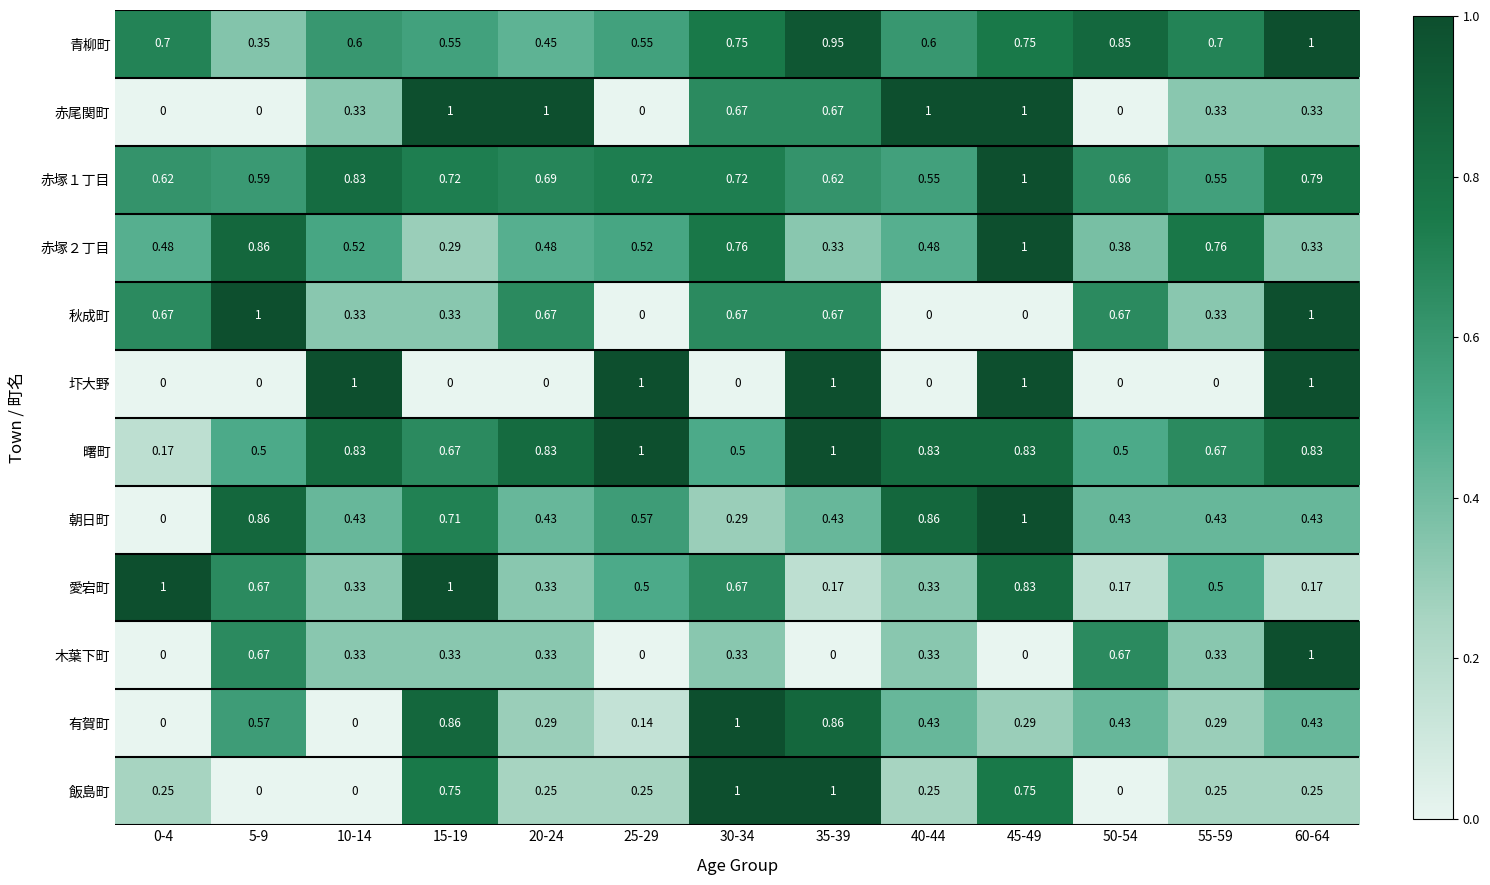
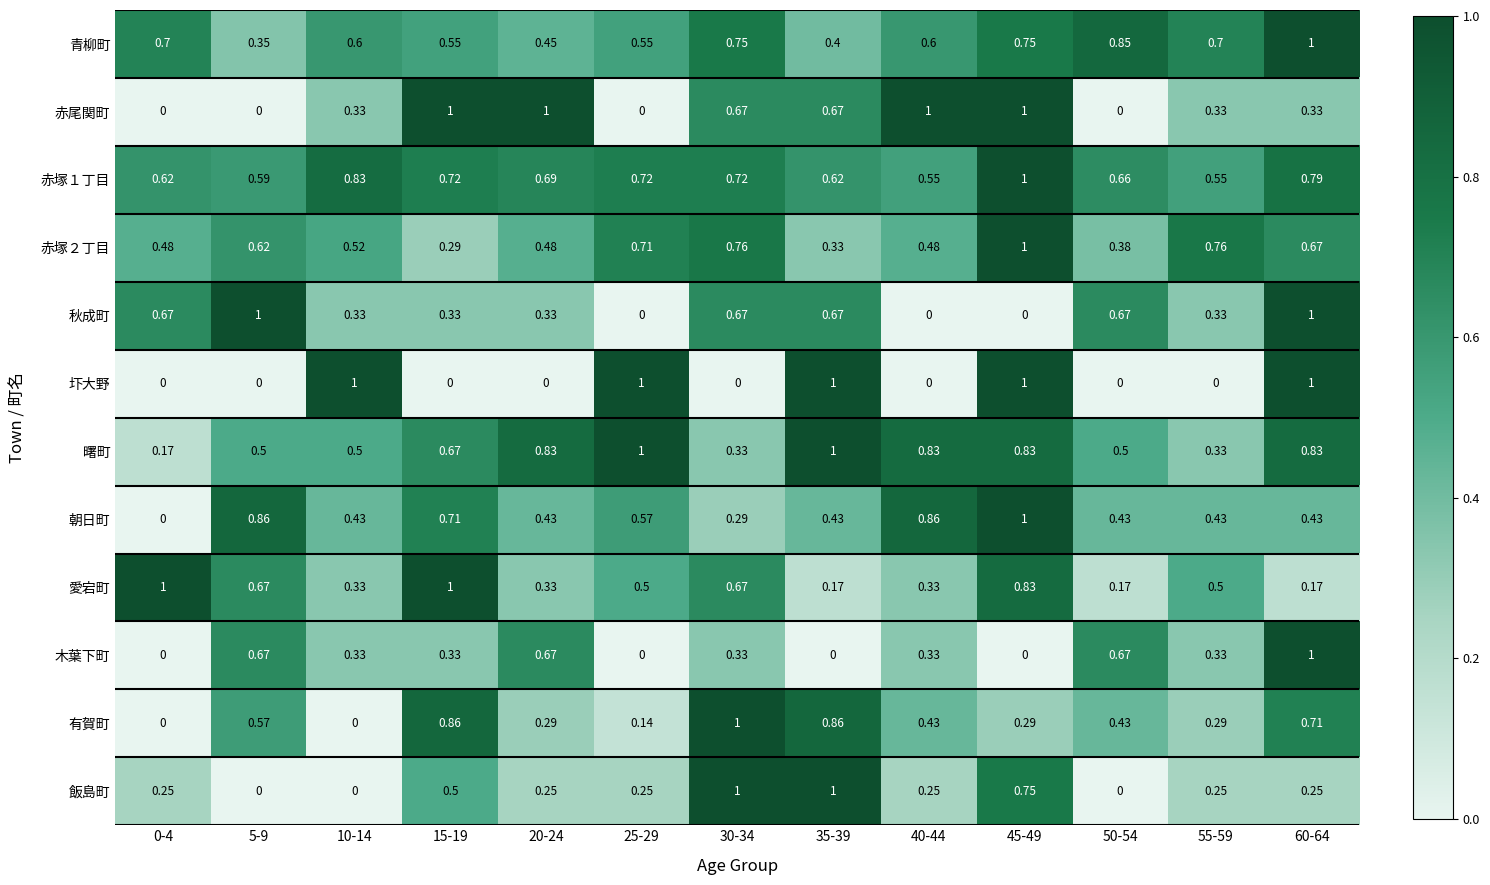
  {
    "青柳町": {
      "0-4": 0.7,
      "5-9": 0.35,
      "10-14": 0.6,
      "15-19": 0.55,
      "20-24": 0.45,
      "25-29": 0.55,
      "30-34": 0.75,
-     "35-39": 0.95,
+     "35-39": 0.4,
      "40-44": 0.6,
      "45-49": 0.75,
      "50-54": 0.85,
      "55-59": 0.7,
      "60-64": 1
    },
    "赤尾関町": {
      "0-4": 0,
      "5-9": 0,
      "10-14": 0.33,
      "15-19": 1,
      "20-24": 1,
      "25-29": 0,
      "30-34": 0.67,
      "35-39": 0.67,
      "40-44": 1,
      "45-49": 1,
      "50-54": 0,
      "55-59": 0.33,
      "60-64": 0.33
    },
    "赤塚１丁目": {
      "0-4": 0.62,
      "5-9": 0.59,
      "10-14": 0.83,
      "15-19": 0.72,
      "20-24": 0.69,
      "25-29": 0.72,
      "30-34": 0.72,
      "35-39": 0.62,
      "40-44": 0.55,
      "45-49": 1,
      "50-54": 0.66,
      "55-59": 0.55,
      "60-64": 0.79
    },
    "赤塚２丁目": {
      "0-4": 0.48,
-     "5-9": 0.86,
+     "5-9": 0.62,
      "10-14": 0.52,
      "15-19": 0.29,
      "20-24": 0.48,
-     "25-29": 0.52,
+     "25-29": 0.71,
      "30-34": 0.76,
      "35-39": 0.33,
      "40-44": 0.48,
      "45-49": 1,
      "50-54": 0.38,
      "55-59": 0.76,
-     "60-64": 0.33
+     "60-64": 0.67
    },
    "秋成町": {
      "0-4": 0.67,
      "5-9": 1,
      "10-14": 0.33,
      "15-19": 0.33,
-     "20-24": 0.67,
+     "20-24": 0.33,
      "25-29": 0,
      "30-34": 0.67,
      "35-39": 0.67,
      "40-44": 0,
      "45-49": 0,
      "50-54": 0.67,
      "55-59": 0.33,
      "60-64": 1
    },
    "圷大野": {
      "0-4": 0,
      "5-9": 0,
      "10-14": 1,
      "15-19": 0,
      "20-24": 0,
      "25-29": 1,
      "30-34": 0,
      "35-39": 1,
      "40-44": 0,
      "45-49": 1,
      "50-54": 0,
      "55-59": 0,
      "60-64": 1
    },
    "曙町": {
      "0-4": 0.17,
      "5-9": 0.5,
-     "10-14": 0.83,
+     "10-14": 0.5,
      "15-19": 0.67,
      "20-24": 0.83,
      "25-29": 1,
-     "30-34": 0.5,
+     "30-34": 0.33,
      "35-39": 1,
      "40-44": 0.83,
      "45-49": 0.83,
      "50-54": 0.5,
-     "55-59": 0.67,
+     "55-59": 0.33,
      "60-64": 0.83
    },
    "朝日町": {
      "0-4": 0,
      "5-9": 0.86,
      "10-14": 0.43,
      "15-19": 0.71,
      "20-24": 0.43,
      "25-29": 0.57,
      "30-34": 0.29,
      "35-39": 0.43,
      "40-44": 0.86,
      "45-49": 1,
      "50-54": 0.43,
      "55-59": 0.43,
      "60-64": 0.43
    },
    "愛宕町": {
      "0-4": 1,
      "5-9": 0.67,
      "10-14": 0.33,
      "15-19": 1,
      "20-24": 0.33,
      "25-29": 0.5,
      "30-34": 0.67,
      "35-39": 0.17,
      "40-44": 0.33,
      "45-49": 0.83,
      "50-54": 0.17,
      "55-59": 0.5,
      "60-64": 0.17
    },
    "木葉下町": {
      "0-4": 0,
      "5-9": 0.67,
      "10-14": 0.33,
      "15-19": 0.33,
-     "20-24": 0.33,
+     "20-24": 0.67,
      "25-29": 0,
      "30-34": 0.33,
      "35-39": 0,
      "40-44": 0.33,
      "45-49": 0,
      "50-54": 0.67,
      "55-59": 0.33,
      "60-64": 1
    },
    "有賀町": {
      "0-4": 0,
      "5-9": 0.57,
      "10-14": 0,
      "15-19": 0.86,
      "20-24": 0.29,
      "25-29": 0.14,
      "30-34": 1,
      "35-39": 0.86,
      "40-44": 0.43,
      "45-49": 0.29,
      "50-54": 0.43,
      "55-59": 0.29,
-     "60-64": 0.43
+     "60-64": 0.71
    },
    "飯島町": {
      "0-4": 0.25,
      "5-9": 0,
      "10-14": 0,
-     "15-19": 0.75,
+     "15-19": 0.5,
      "20-24": 0.25,
      "25-29": 0.25,
      "30-34": 1,
      "35-39": 1,
      "40-44": 0.25,
      "45-49": 0.75,
      "50-54": 0,
      "55-59": 0.25,
      "60-64": 0.25
    }
  }
